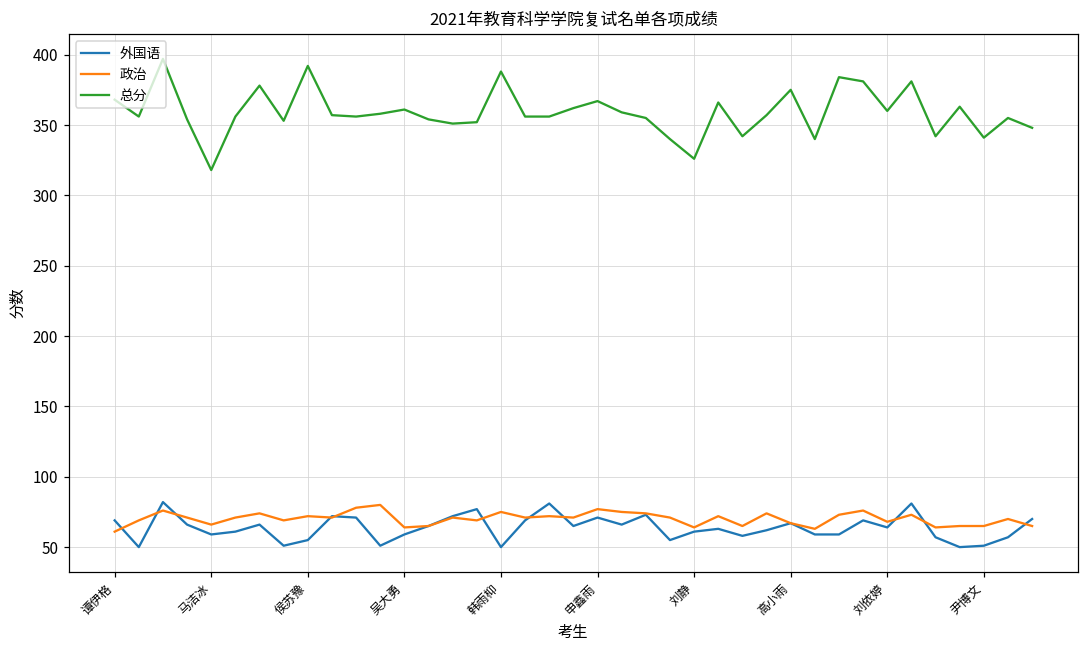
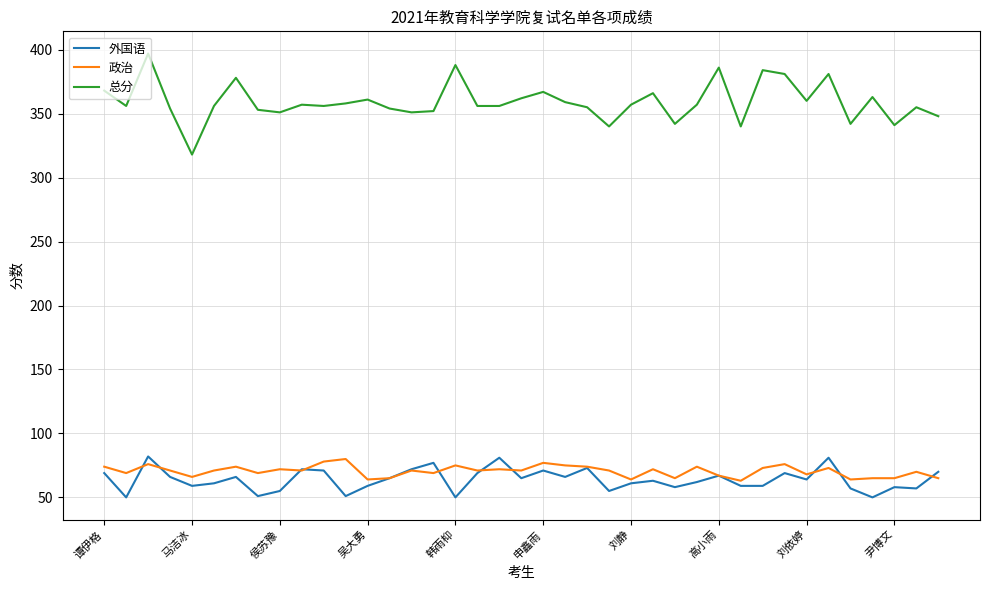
  {
    "外国语": {
      "谭伊格": 69,
      "马洁冰": 59,
      "侯苏豫": 55,
      "吴大勇": 59,
      "韩雨枊": 50,
      "申鑫雨": 71,
      "刘静": 61,
      "刘依婷": 64,
-     "尹博文": 51
+     "尹博文": 58
    },
    "政治": {
-     "谭伊格": 61,
+     "谭伊格": 74,
      "马洁冰": 66,
      "侯苏豫": 72,
      "吴大勇": 64,
      "韩雨枊": 75,
      "申鑫雨": 77,
      "刘静": 64,
      "刘依婷": 68,
      "尹博文": 65
    },
    "总分": {
      "马洁冰": 318,
-     "侯苏豫": 392,
+     "侯苏豫": 351,
      "吴大勇": 361,
      "韩雨枊": 388,
      "申鑫雨": 367,
-     "刘静": 326,
-     "高小雨": 375,
+     "刘静": 357,
+     "高小雨": 386,
      "刘依婷": 360,
      "尹博文": 341
    }
  }
